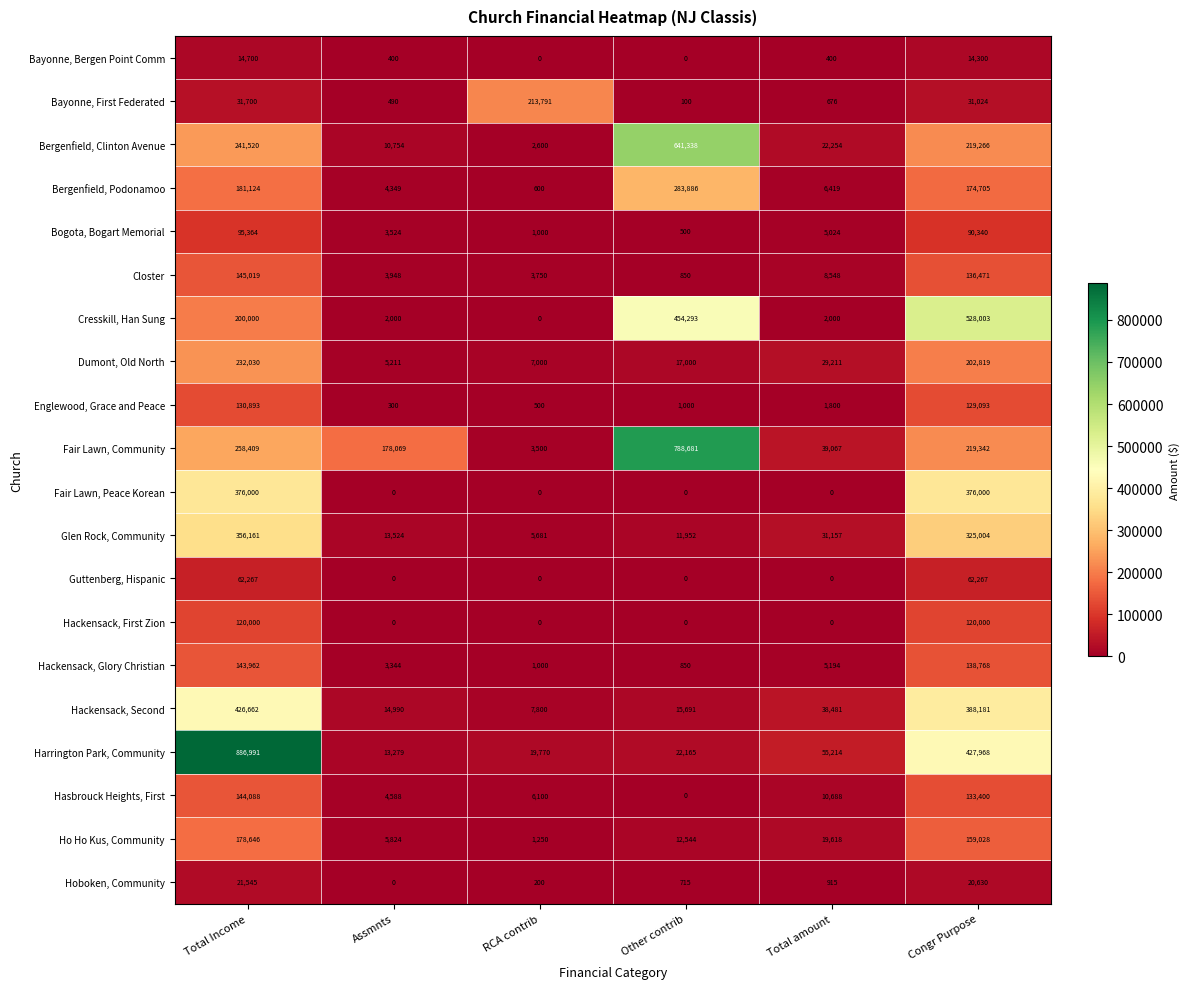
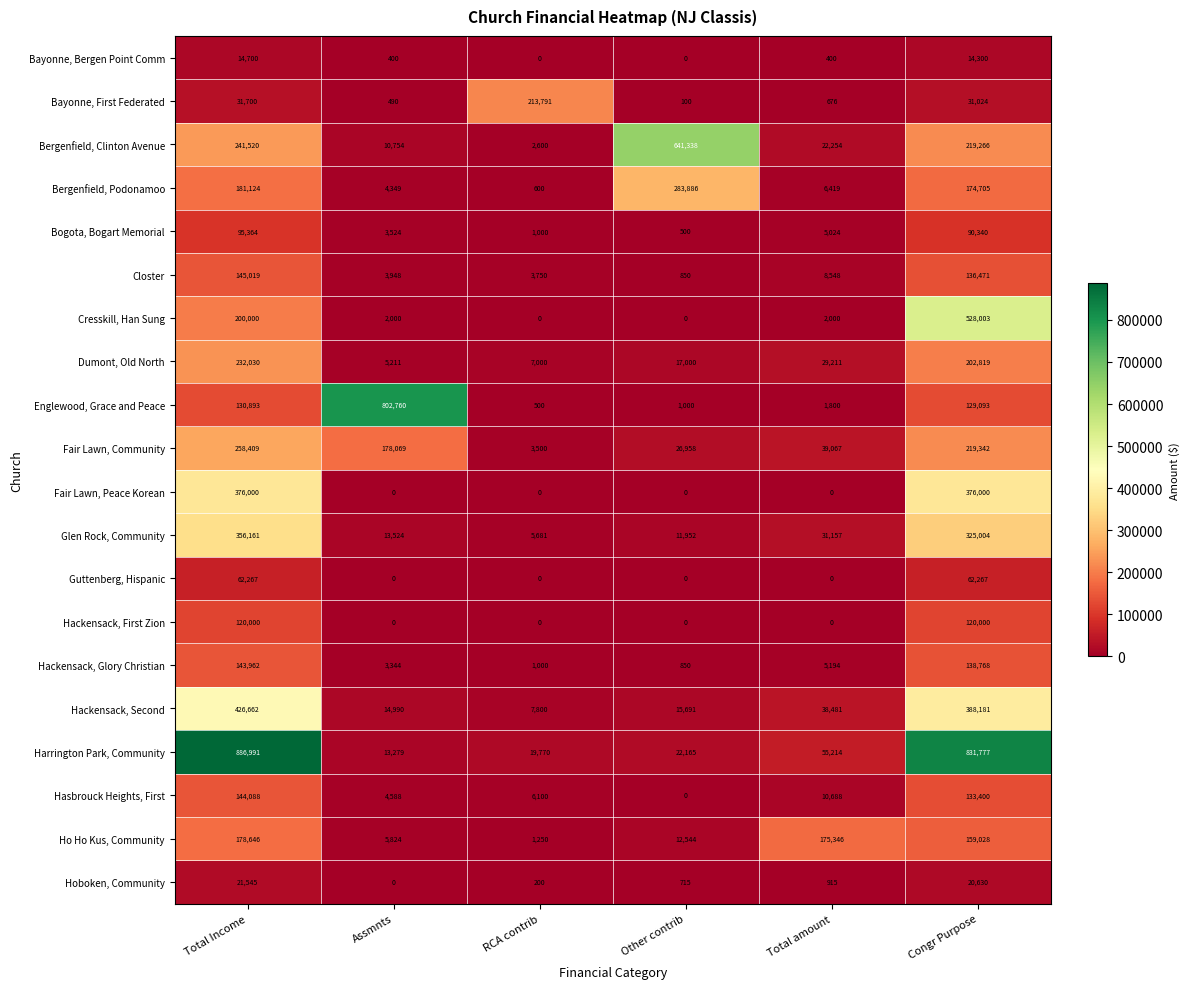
  {
    "Bayonne, Bergen Point Comm": {
      "Total Income": "14,700",
      "Assmnts": "400",
      "RCA contrib": "0",
      "Other contrib": "0",
      "Total amount": "400",
      "Congr Purpose": "14,300"
    },
    "Bayonne, First Federated": {
      "Total Income": "31,700",
      "Assmnts": "490",
      "RCA contrib": "213,791",
      "Other contrib": "100",
      "Total amount": "676",
      "Congr Purpose": "31,024"
    },
    "Bergenfield, Clinton Avenue": {
      "Total Income": "241,520",
      "Assmnts": "10,754",
      "RCA contrib": "2,600",
      "Other contrib": "641,338",
      "Total amount": "22,254",
      "Congr Purpose": "219,266"
    },
    "Bergenfield, Podonamoo": {
      "Total Income": "181,124",
      "Assmnts": "4,349",
      "RCA contrib": "600",
      "Other contrib": "283,886",
      "Total amount": "6,419",
      "Congr Purpose": "174,705"
    },
    "Bogota, Bogart Memorial": {
      "Total Income": "95,364",
      "Assmnts": "3,524",
      "RCA contrib": "1,000",
      "Other contrib": "500",
      "Total amount": "5,024",
      "Congr Purpose": "90,340"
    },
    "Closter": {
      "Total Income": "145,019",
      "Assmnts": "3,948",
      "RCA contrib": "3,750",
      "Other contrib": "850",
      "Total amount": "8,548",
      "Congr Purpose": "136,471"
    },
    "Cresskill, Han Sung": {
      "Total Income": "200,000",
      "Assmnts": "2,000",
      "RCA contrib": "0",
-     "Other contrib": "454,293",
+     "Other contrib": "0",
      "Total amount": "2,000",
      "Congr Purpose": "528,003"
    },
    "Dumont, Old North": {
      "Total Income": "232,030",
      "Assmnts": "5,211",
      "RCA contrib": "7,000",
      "Other contrib": "17,000",
      "Total amount": "29,211",
      "Congr Purpose": "202,819"
    },
    "Englewood, Grace and Peace": {
      "Total Income": "130,893",
-     "Assmnts": "300",
+     "Assmnts": "802,760",
      "RCA contrib": "500",
      "Other contrib": "1,000",
      "Total amount": "1,800",
      "Congr Purpose": "129,093"
    },
    "Fair Lawn, Community": {
      "Total Income": "258,409",
      "Assmnts": "178,069",
      "RCA contrib": "3,500",
-     "Other contrib": "788,681",
+     "Other contrib": "26,958",
      "Total amount": "39,067",
      "Congr Purpose": "219,342"
    },
    "Fair Lawn, Peace Korean": {
      "Total Income": "376,000",
      "Assmnts": "0",
      "RCA contrib": "0",
      "Other contrib": "0",
      "Total amount": "0",
      "Congr Purpose": "376,000"
    },
    "Glen Rock, Community": {
      "Total Income": "356,161",
      "Assmnts": "13,524",
      "RCA contrib": "5,681",
      "Other contrib": "11,952",
      "Total amount": "31,157",
      "Congr Purpose": "325,004"
    },
    "Guttenberg, Hispanic": {
      "Total Income": "62,267",
      "Assmnts": "0",
      "RCA contrib": "0",
      "Other contrib": "0",
      "Total amount": "0",
      "Congr Purpose": "62,267"
    },
    "Hackensack, First Zion": {
      "Total Income": "120,000",
      "Assmnts": "0",
      "RCA contrib": "0",
      "Other contrib": "0",
      "Total amount": "0",
      "Congr Purpose": "120,000"
    },
    "Hackensack, Glory Christian": {
      "Total Income": "143,962",
      "Assmnts": "3,344",
      "RCA contrib": "1,000",
      "Other contrib": "850",
      "Total amount": "5,194",
      "Congr Purpose": "138,768"
    },
    "Hackensack, Second": {
      "Total Income": "426,662",
      "Assmnts": "14,990",
      "RCA contrib": "7,800",
      "Other contrib": "15,691",
      "Total amount": "38,481",
      "Congr Purpose": "388,181"
    },
    "Harrington Park, Community": {
      "Total Income": "886,991",
      "Assmnts": "13,279",
      "RCA contrib": "19,770",
      "Other contrib": "22,165",
      "Total amount": "55,214",
-     "Congr Purpose": "427,968"
+     "Congr Purpose": "831,777"
    },
    "Hasbrouck Heights, First": {
      "Total Income": "144,088",
      "Assmnts": "4,588",
      "RCA contrib": "6,100",
      "Other contrib": "0",
      "Total amount": "10,688",
      "Congr Purpose": "133,400"
    },
    "Ho Ho Kus, Community": {
      "Total Income": "178,646",
      "Assmnts": "5,824",
      "RCA contrib": "1,250",
      "Other contrib": "12,544",
-     "Total amount": "19,618",
+     "Total amount": "175,346",
      "Congr Purpose": "159,028"
    },
    "Hoboken, Community": {
      "Total Income": "21,545",
      "Assmnts": "0",
      "RCA contrib": "200",
      "Other contrib": "715",
      "Total amount": "915",
      "Congr Purpose": "20,630"
    }
  }
